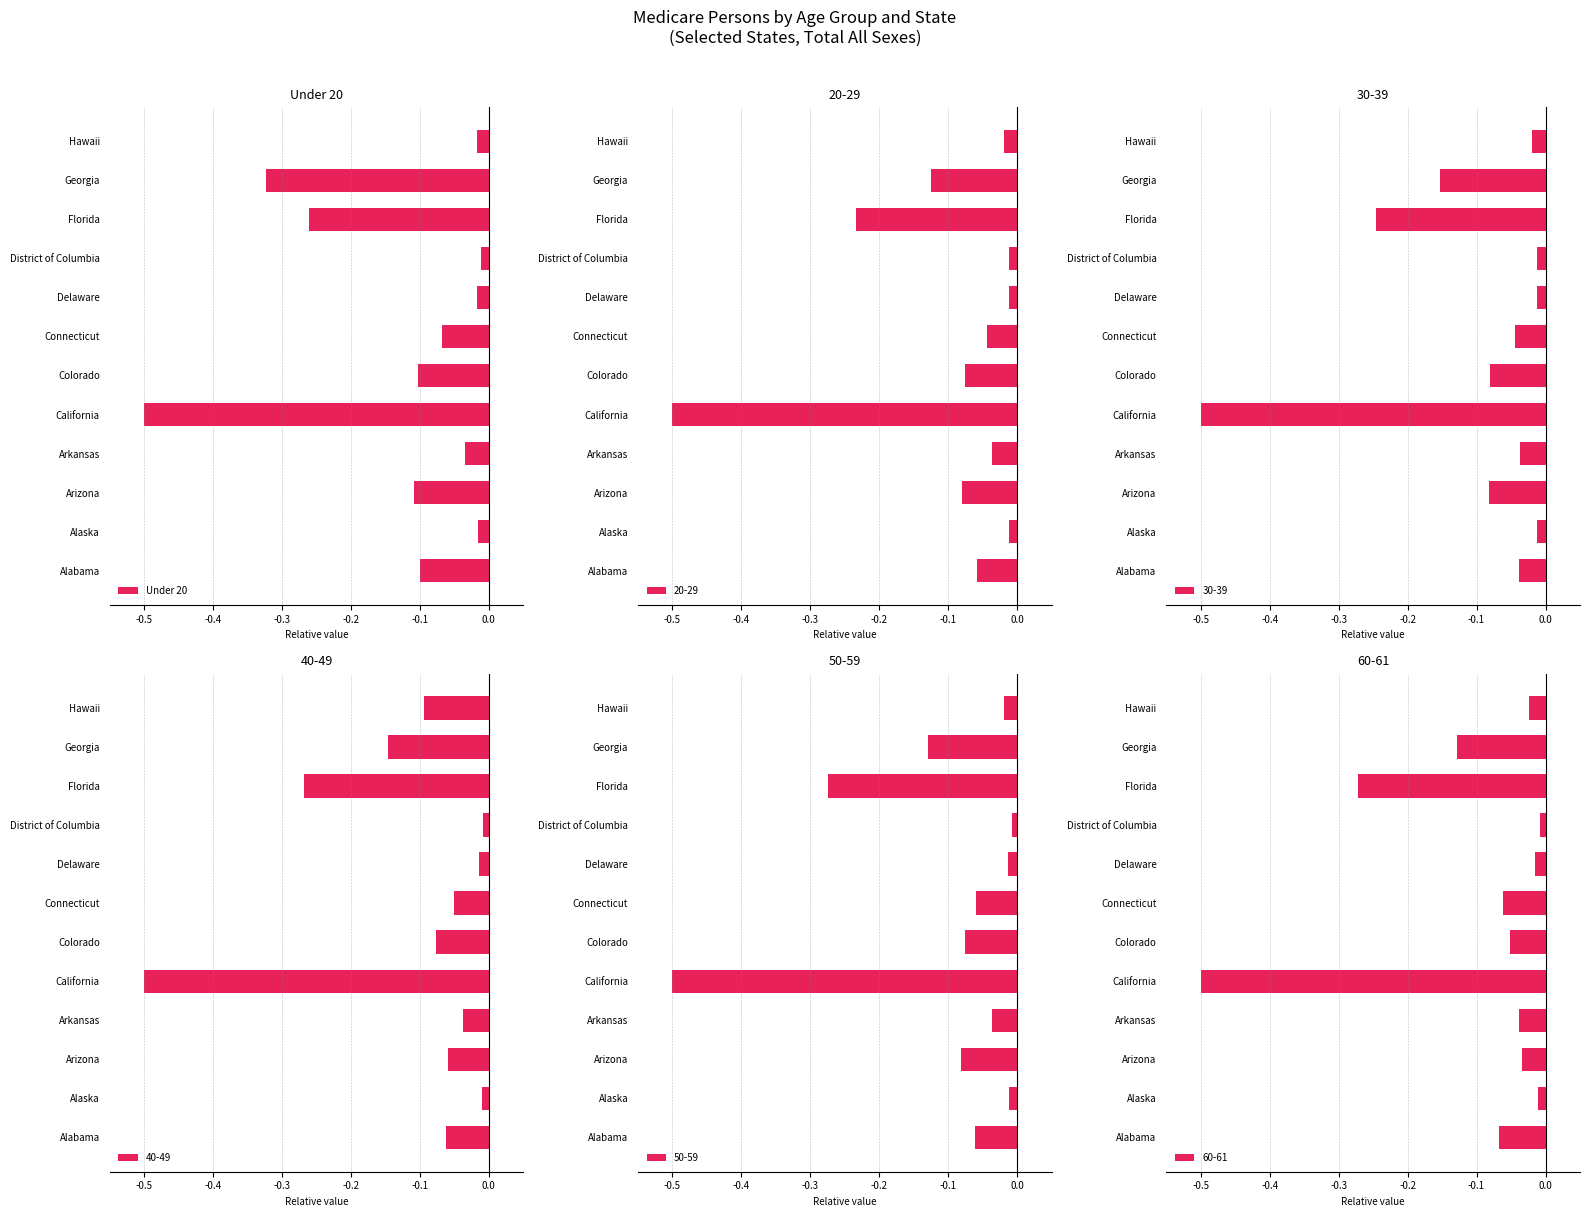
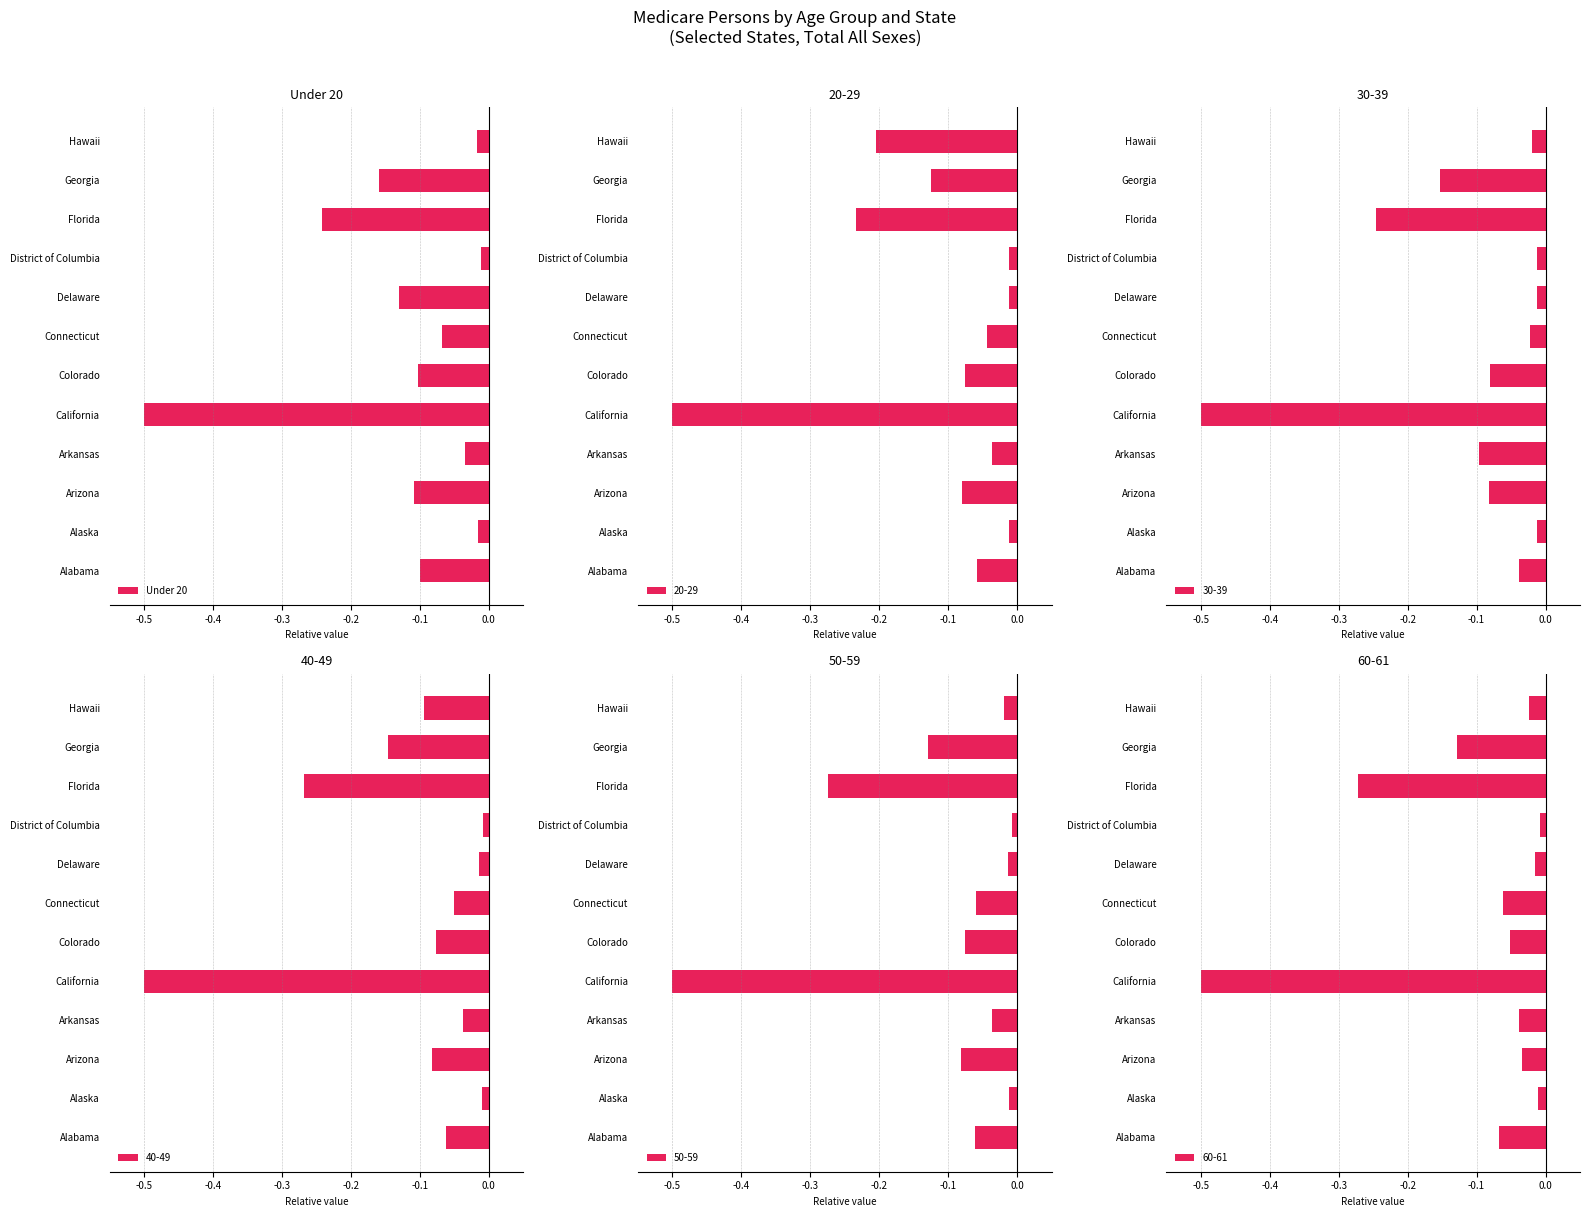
  {
    "Under 20": {
      "Hawaii": -0.02,
-     "Georgia": -0.32,
-     "Florida": -0.26,
+     "Georgia": -0.16,
+     "Florida": -0.24,
      "District of Columbia": -0.01,
-     "Delaware": -0.02,
+     "Delaware": -0.13,
      "Connecticut": -0.07,
      "Colorado": -0.10,
      "California": -0.50,
      "Arkansas": -0.03,
      "Arizona": -0.11,
      "Alaska": -0.02,
      "Alabama": -0.10
    },
    "20-29": {
-     "Hawaii": -0.02,
+     "Hawaii": -0.21,
      "Georgia": -0.12,
      "Florida": -0.23,
      "District of Columbia": -0.01,
      "Delaware": -0.01,
      "Connecticut": -0.04,
      "Colorado": -0.08,
      "California": -0.50,
      "Arkansas": -0.04,
      "Arizona": -0.08,
      "Alaska": -0.01,
      "Alabama": -0.06
    },
    "30-39": {
      "Hawaii": -0.02,
      "Georgia": -0.15,
      "Florida": -0.25,
      "District of Columbia": -0.01,
      "Delaware": -0.01,
-     "Connecticut": -0.04,
+     "Connecticut": -0.02,
      "Colorado": -0.08,
      "California": -0.50,
-     "Arkansas": -0.04,
+     "Arkansas": -0.10,
      "Arizona": -0.08,
      "Alaska": -0.01,
      "Alabama": -0.04
    },
    "40-49": {
      "Hawaii": -0.09,
      "Georgia": -0.15,
      "Florida": -0.27,
      "District of Columbia": -0.01,
      "Delaware": -0.01,
      "Connecticut": -0.05,
      "Colorado": -0.08,
      "California": -0.50,
      "Arkansas": -0.04,
-     "Arizona": -0.06,
+     "Arizona": -0.08,
      "Alaska": -0.01,
      "Alabama": -0.06
    },
    "50-59": {
      "Hawaii": -0.02,
      "Georgia": -0.13,
      "Florida": -0.27,
      "District of Columbia": -0.01,
      "Delaware": -0.01,
      "Connecticut": -0.06,
      "Colorado": -0.08,
      "California": -0.50,
      "Arkansas": -0.04,
      "Arizona": -0.08,
      "Alaska": -0.01,
      "Alabama": -0.06
    },
    "60-61": {
      "Hawaii": -0.02,
      "Georgia": -0.13,
      "Florida": -0.27,
      "District of Columbia": -0.01,
      "Delaware": -0.01,
      "Connecticut": -0.06,
      "Colorado": -0.05,
      "California": -0.50,
      "Arkansas": -0.04,
      "Arizona": -0.03,
      "Alaska": -0.01,
      "Alabama": -0.07
    }
  }
